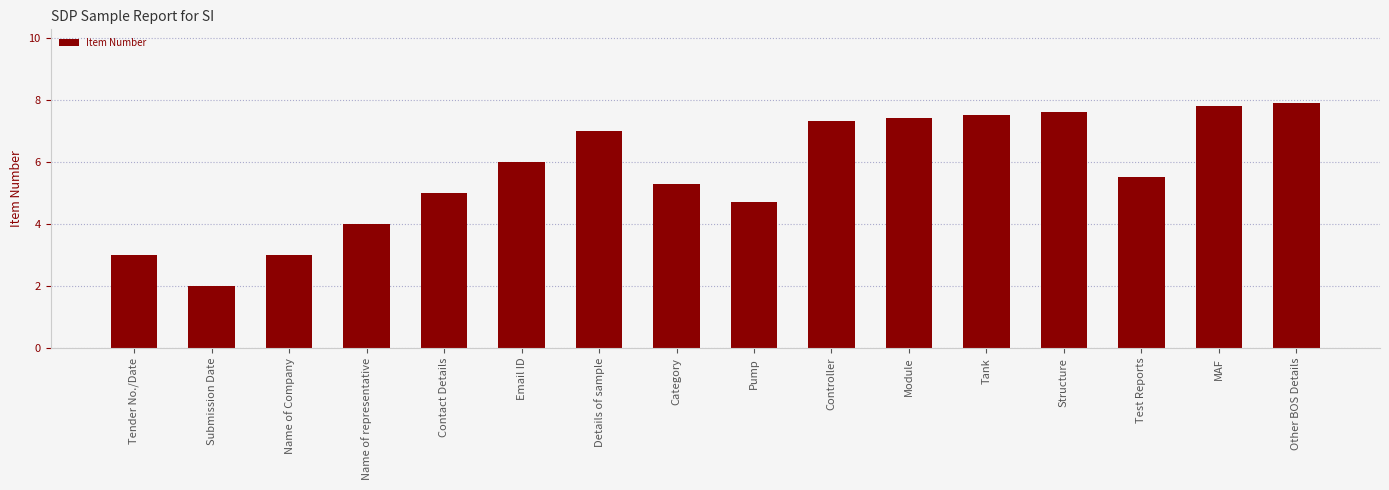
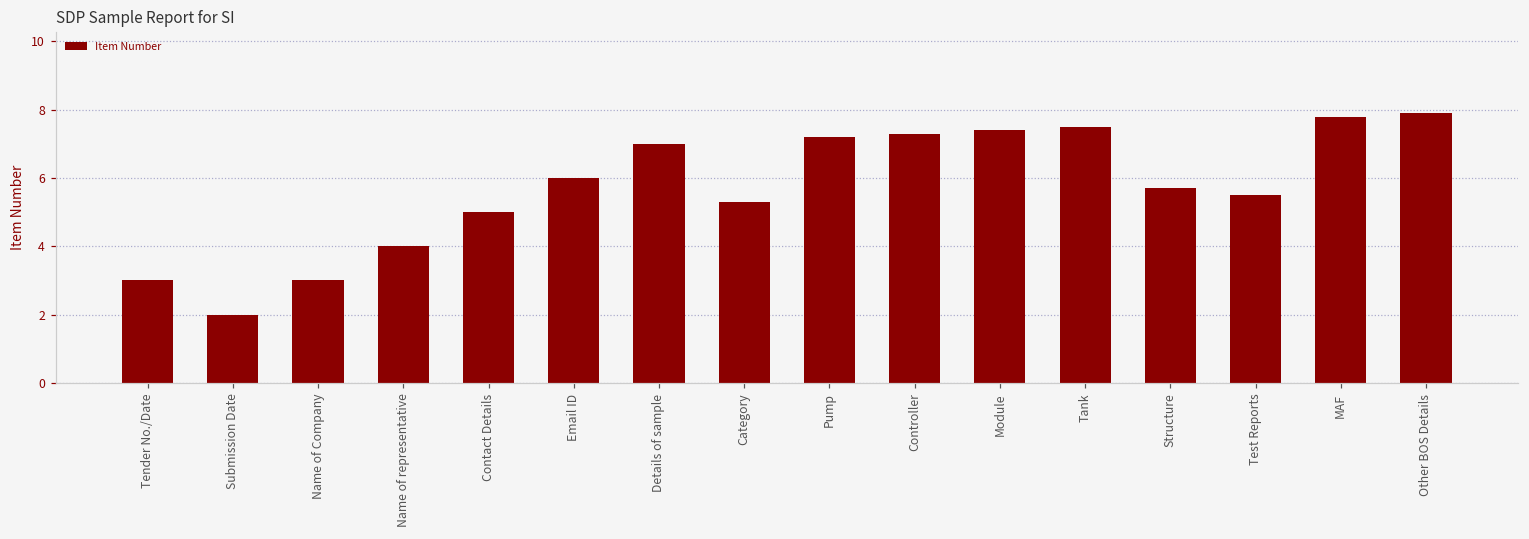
  {
    "Tender No./Date": 3.0,
    "Submission Date": 2.0,
    "Name of Company": 3.0,
    "Name of representative": 4.0,
    "Contact Details": 5.0,
    "Email ID": 6.0,
    "Details of sample": 7.0,
    "Category": 5.3,
-   "Pump": 4.7,
+   "Pump": 7.2,
    "Controller": 7.3,
    "Module": 7.4,
    "Tank": 7.5,
-   "Structure": 7.6,
+   "Structure": 5.7,
    "Test Reports": 5.5,
    "MAF": 7.8,
    "Other BOS Details": 7.9
  }
